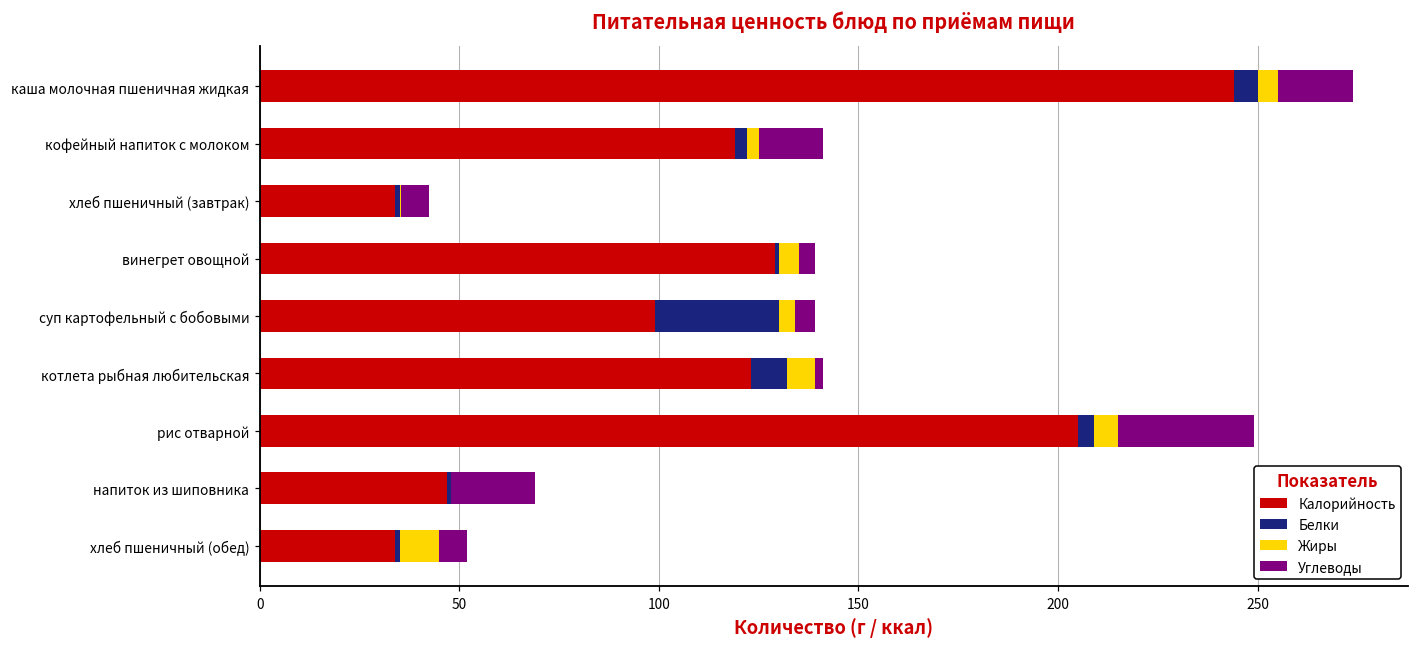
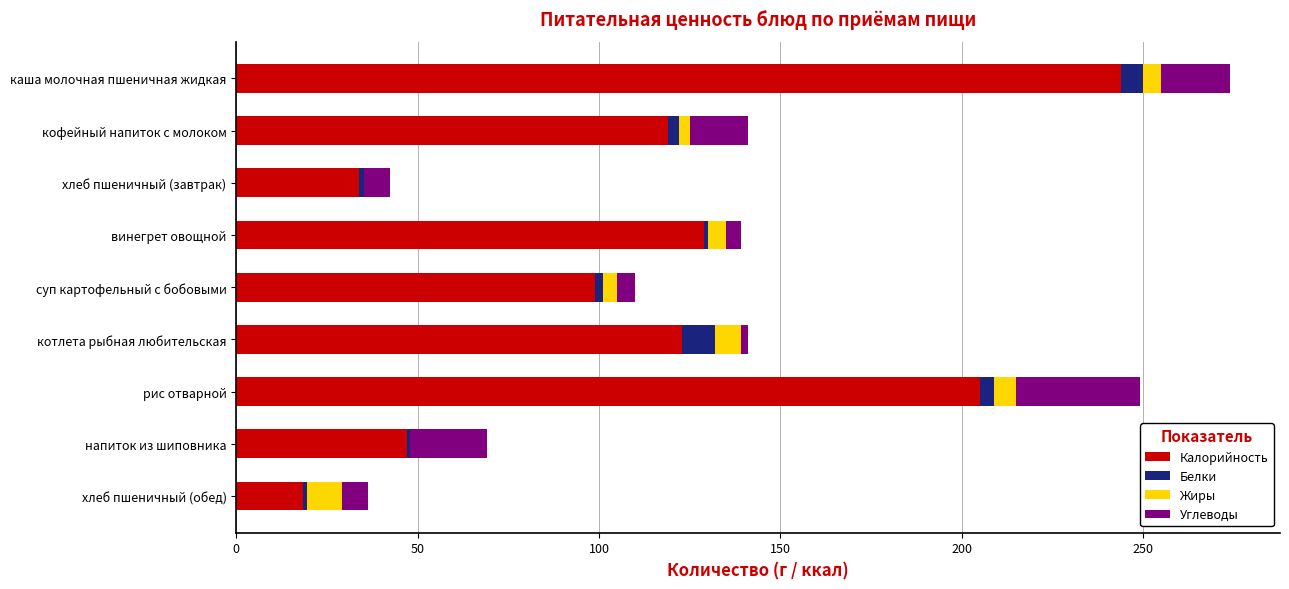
  {
    "Калорийность": {
      "каша молочная пшеничная жидкая": 244,
      "кофейный напиток с молоком": 119,
      "хлеб пшеничный (завтрак)": 34,
      "винегрет овощной": 129,
      "суп картофельный с бобовыми": 99,
      "котлета рыбная любительская": 123,
      "рис отварной": 205,
      "напиток из шиповника": 47,
-     "хлеб пшеничный (обед)": 34
+     "хлеб пшеничный (обед)": 18
    },
    "Белки": {
      "каша молочная пшеничная жидкая": 6,
      "кофейный напиток с молоком": 3,
      "хлеб пшеничный (завтрак)": 1,
      "винегрет овощной": 1,
-     "суп картофельный с бобовыми": 31,
+     "суп картофельный с бобовыми": 2,
      "котлета рыбная любительская": 9,
      "рис отварной": 4,
      "напиток из шиповника": 1,
      "хлеб пшеничный (обед)": 1
    },
    "Жиры": {
      "каша молочная пшеничная жидкая": 5,
      "кофейный напиток с молоком": 3,
      "винегрет овощной": 5,
      "суп картофельный с бобовыми": 4,
      "котлета рыбная любительская": 7,
      "рис отварной": 6,
      "напиток из шиповника": 0,
      "хлеб пшеничный (обед)": 10
    },
    "Углеводы": {
      "каша молочная пшеничная жидкая": 19,
      "кофейный напиток с молоком": 16,
      "хлеб пшеничный (завтрак)": 7,
      "винегрет овощной": 4,
      "суп картофельный с бобовыми": 5,
      "котлета рыбная любительская": 2,
      "рис отварной": 34,
      "напиток из шиповника": 21,
      "хлеб пшеничный (обед)": 7
    }
  }
